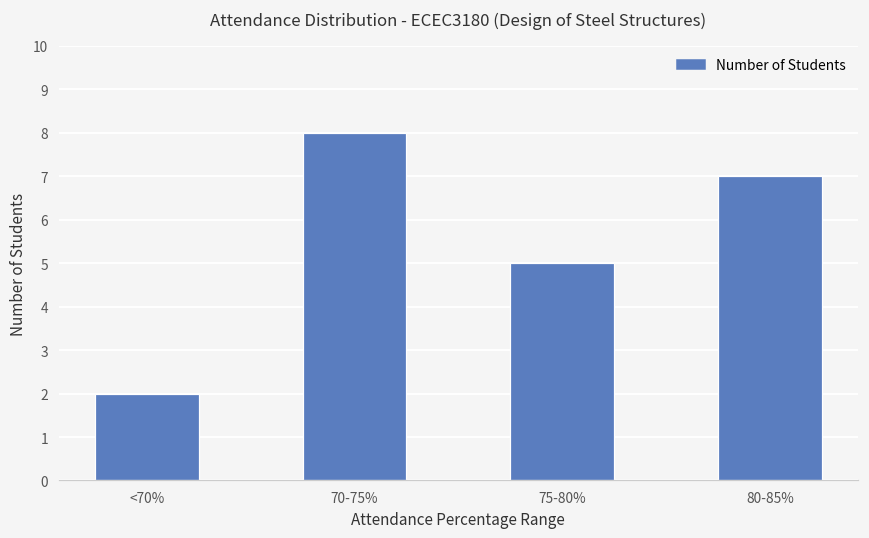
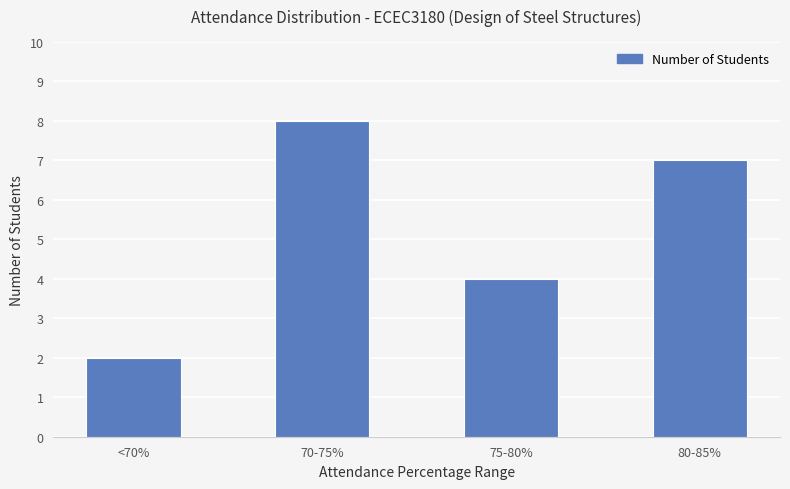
  {
    "<70%": 2,
    "70-75%": 8,
-   "75-80%": 5,
+   "75-80%": 4,
    "80-85%": 7
  }
